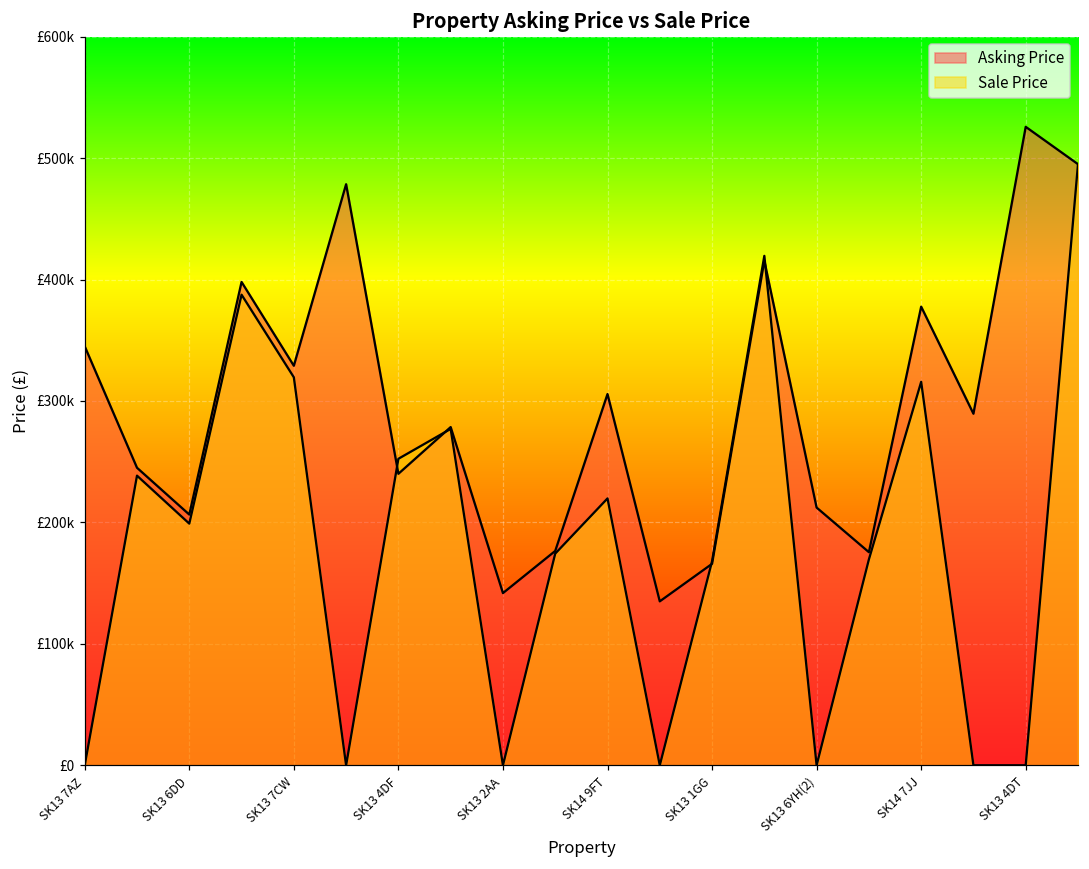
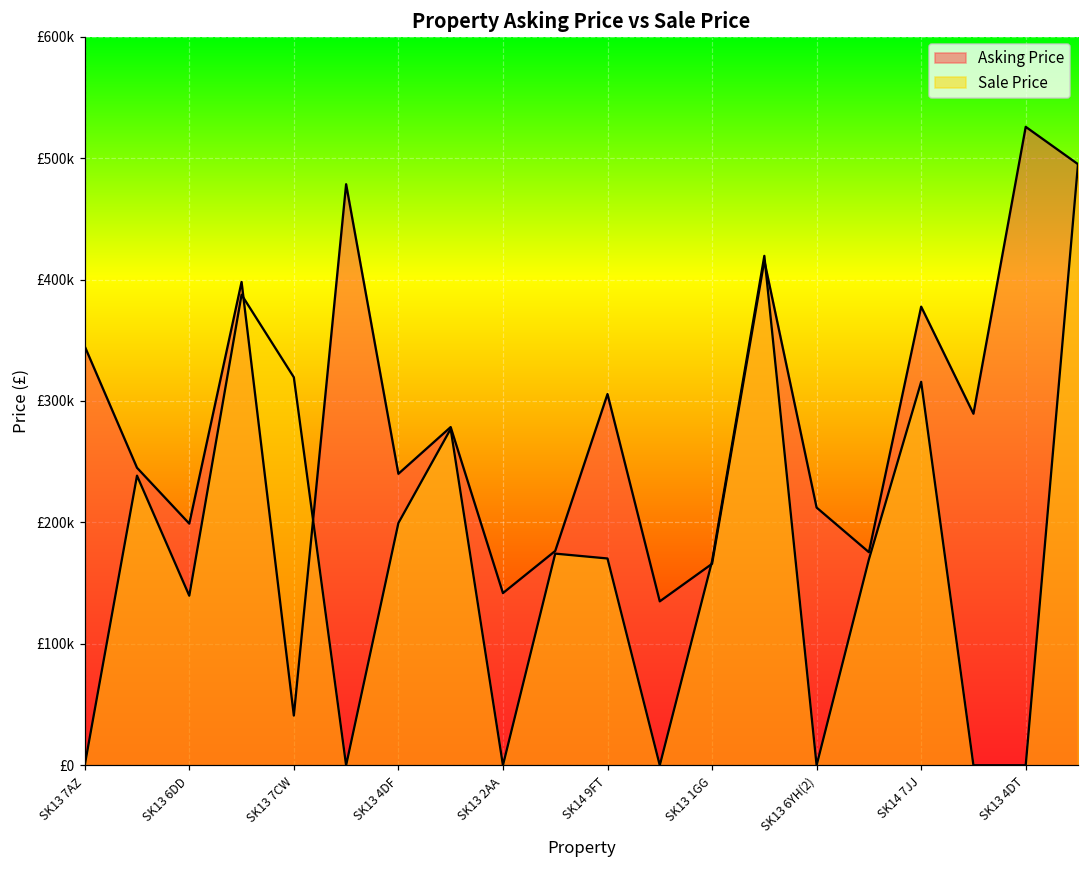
  {
    "Asking Price": {
      "SK13 7AZ": "£345000",
-     "SK13 6DD": "£206000",
-     "SK13 7CW": "£329000",
+     "SK13 6DD": "£199000",
+     "SK13 7CW": "£41000",
      "SK13 4DF": "£240000",
      "SK13 2AA": "£142000",
      "SK14 9FT": "£306000",
      "SK13 6YH(2)": "£212000",
      "SK14 7JJ": "£378000",
      "SK13 4DT": "£526000"
    },
    "Sale Price": {
      "SK13 7AZ": "£0",
-     "SK13 6DD": "£199000",
+     "SK13 6DD": "£140000",
      "SK13 7CW": "£320000",
-     "SK13 4DF": "£252000",
+     "SK13 4DF": "£200000",
      "SK13 2AA": "£0",
-     "SK14 9FT": "£220000",
+     "SK14 9FT": "£170000",
      "SK13 6YH(2)": "£0",
      "SK14 7JJ": "£316000",
      "SK13 4DT": "£0"
    }
  }
